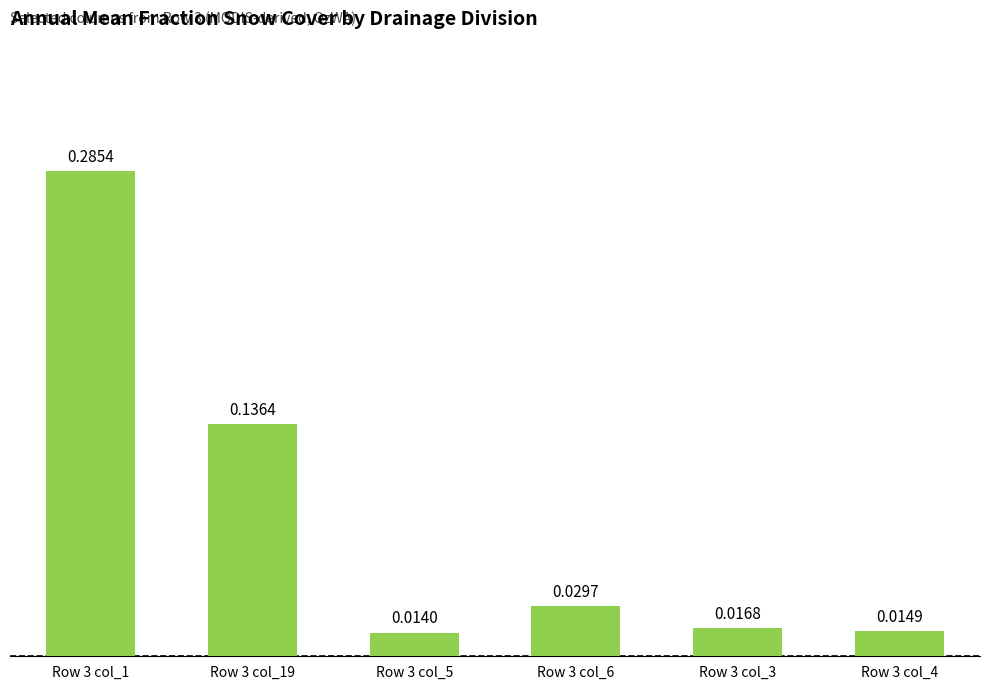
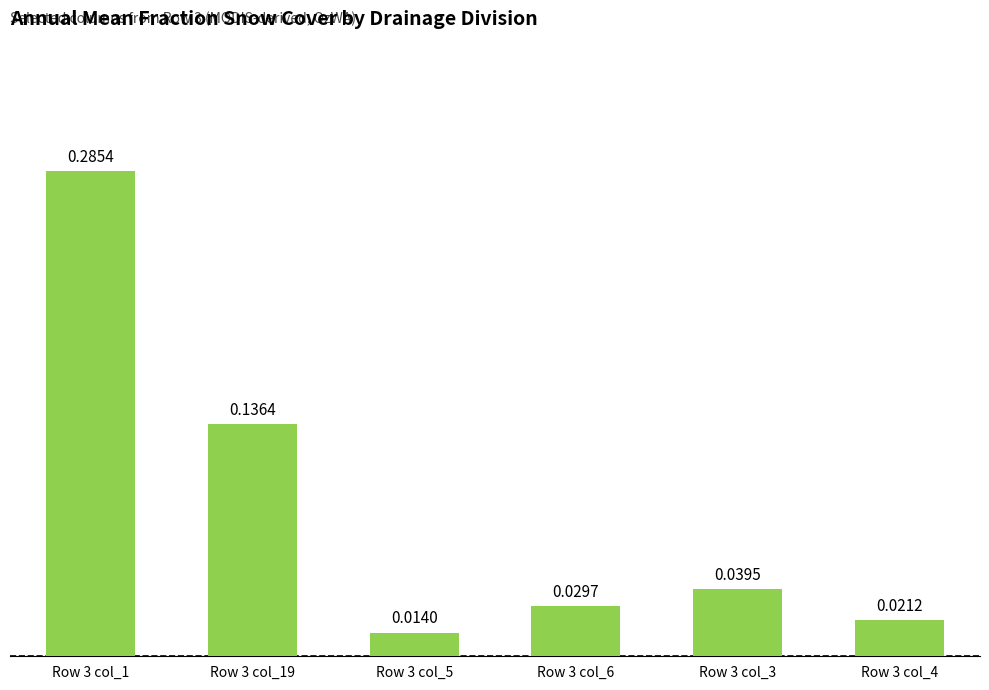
  {
    "Row 3 col_1": 0.2854,
    "Row 3 col_19": 0.1364,
    "Row 3 col_5": 0.0140,
    "Row 3 col_6": 0.0297,
-   "Row 3 col_3": 0.0168,
-   "Row 3 col_4": 0.0149
+   "Row 3 col_3": 0.0395,
+   "Row 3 col_4": 0.0212
  }
